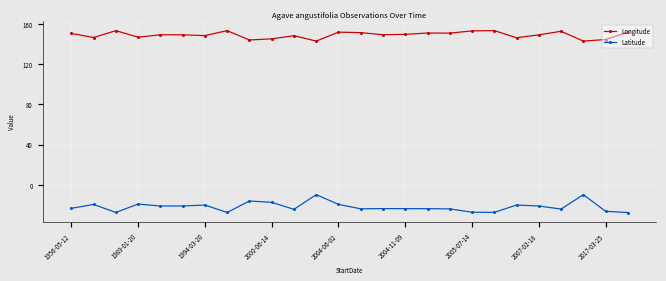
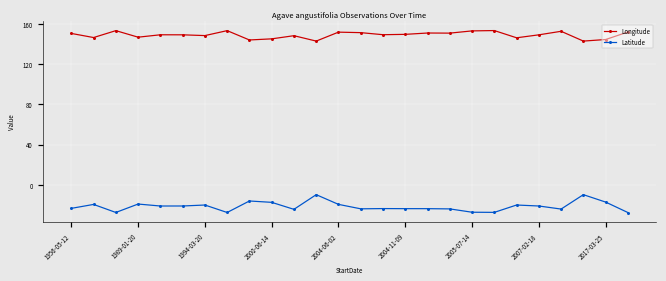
  {
    "Longitude": {
      "2000-06-14": 150,
      "2004-06-02": 150
    },
    "Latitude": {
      "2000-06-14": -20,
      "2004-06-02": -20,
-     "2017-03-25": -30
+     "2017-03-25": -20
    }
  }
